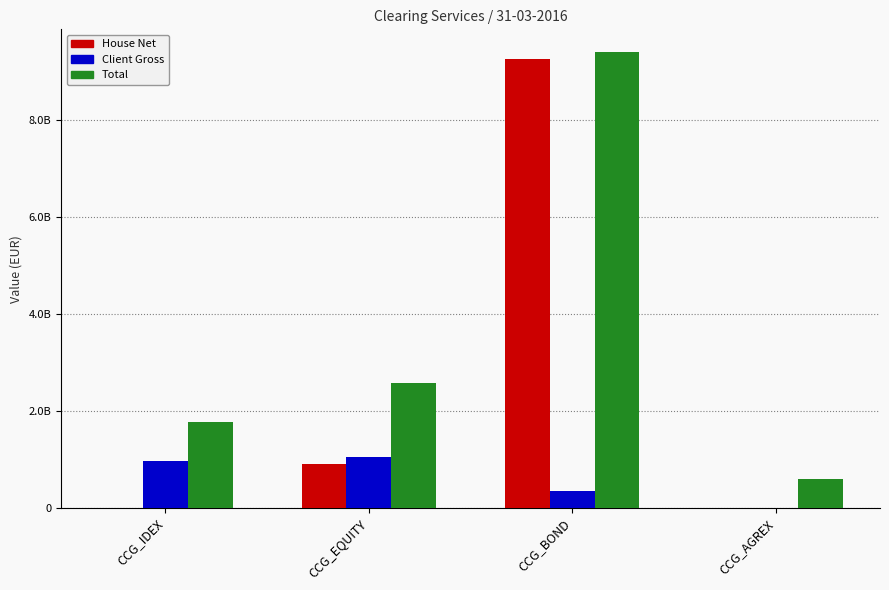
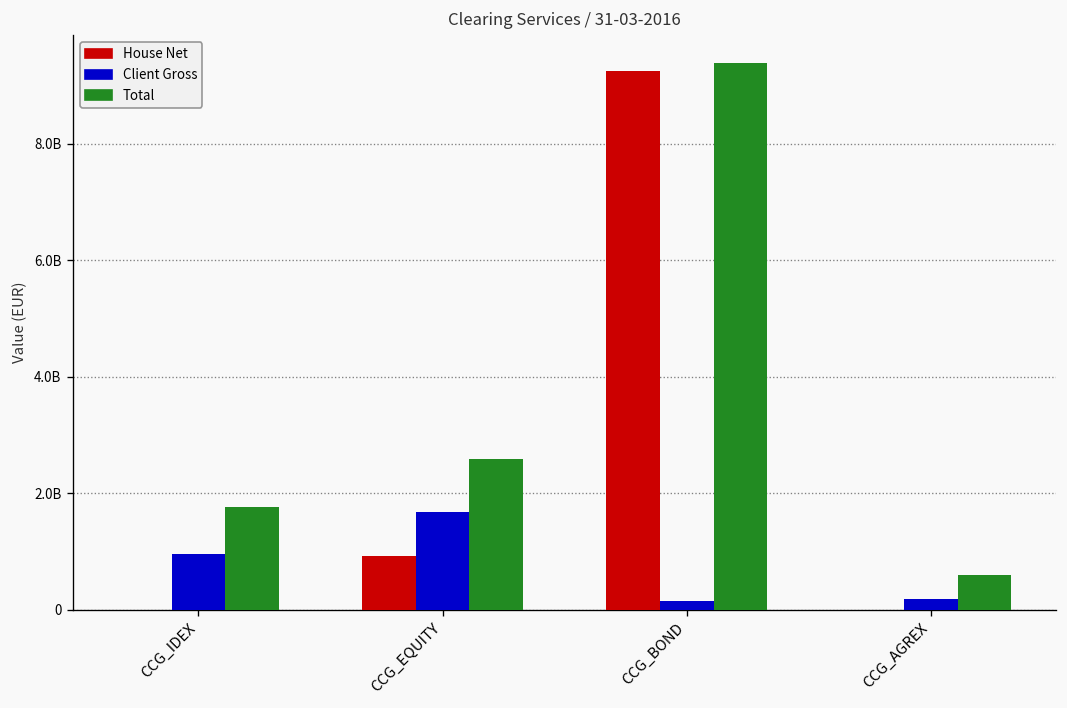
  {
    "House Net": {
      "CCG_IDEX": 0,
      "CCG_EQUITY": 900000000,
      "CCG_BOND": 9200000000
    },
    "Client Gross": {
      "CCG_IDEX": 1000000000,
-     "CCG_EQUITY": 1100000000,
-     "CCG_BOND": 300000000,
-     "CCG_AGREX": 0
+     "CCG_EQUITY": 1700000000,
+     "CCG_BOND": 200000000,
+     "CCG_AGREX": 200000000
    },
    "Total": {
      "CCG_IDEX": 1800000000,
      "CCG_EQUITY": 2600000000,
      "CCG_BOND": 9400000000,
      "CCG_AGREX": 600000000
    }
  }
